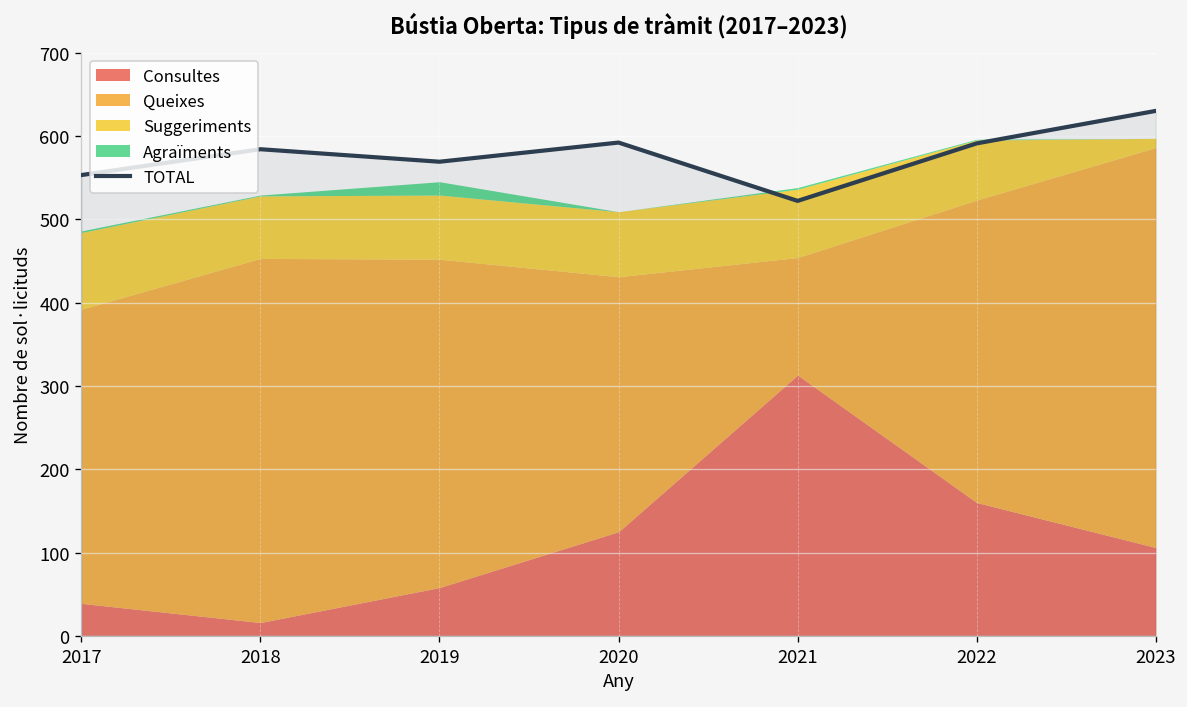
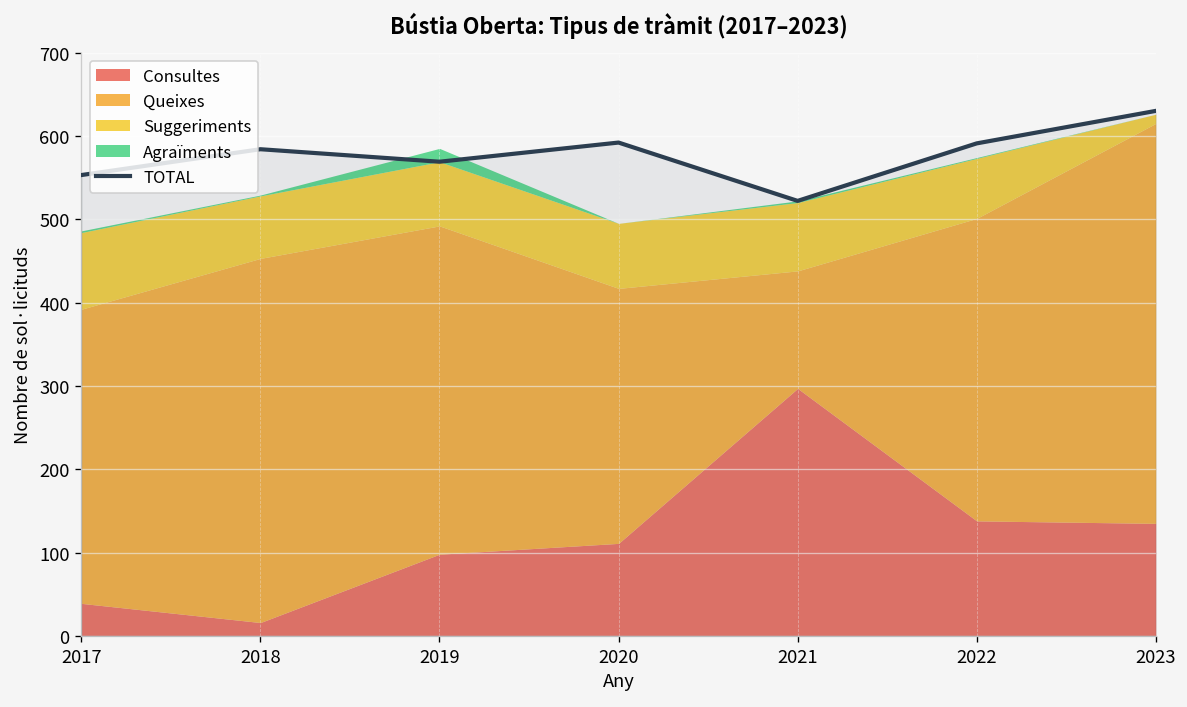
  {
    "Consultes": {
      "2017": 40,
      "2018": 20,
-     "2019": 60,
-     "2020": 130,
-     "2021": 310,
-     "2022": 160,
-     "2023": 110
+     "2019": 100,
+     "2020": 110,
+     "2021": 300,
+     "2022": 140,
+     "2023": 140
    },
    "Agraïments": {
      "2019": 20
    },
    "TOTAL": {
      "2017": 550,
      "2018": 580,
      "2020": 590,
      "2022": 590,
      "2023": 630
    }
  }
